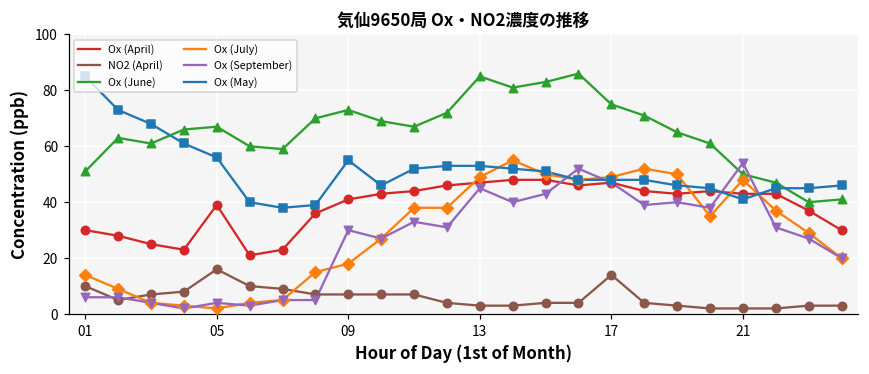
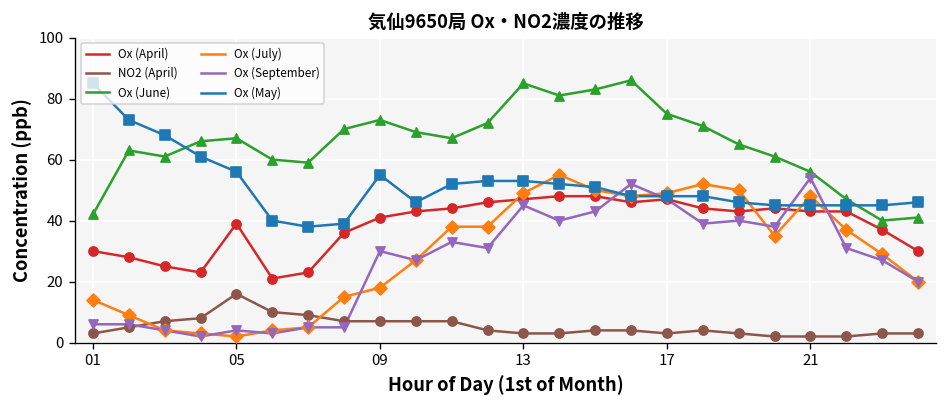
  {
    "Ox (April)": {
      "01": 30,
      "05": 39,
      "09": 41,
      "13": 47,
      "21": 43
    },
    "NO2 (April)": {
-     "01": 10,
+     "01": 3,
      "05": 16,
      "09": 7,
      "13": 3,
-     "17": 14,
+     "17": 3,
      "21": 2
    },
    "Ox (June)": {
-     "01": 51,
+     "01": 42,
      "05": 67,
      "09": 73,
      "13": 85,
      "17": 75,
-     "21": 50
+     "21": 56
    },
    "Ox (July)": {
      "01": 14,
      "05": 2,
      "09": 18,
      "13": 49,
      "21": 48
    },
    "Ox (September)": {
      "01": 6,
      "05": 4,
      "09": 30,
      "13": 45,
      "21": 54
    },
    "Ox (May)": {
      "05": 56,
      "09": 55,
      "13": 53,
-     "21": 41
+     "21": 45
    }
  }
